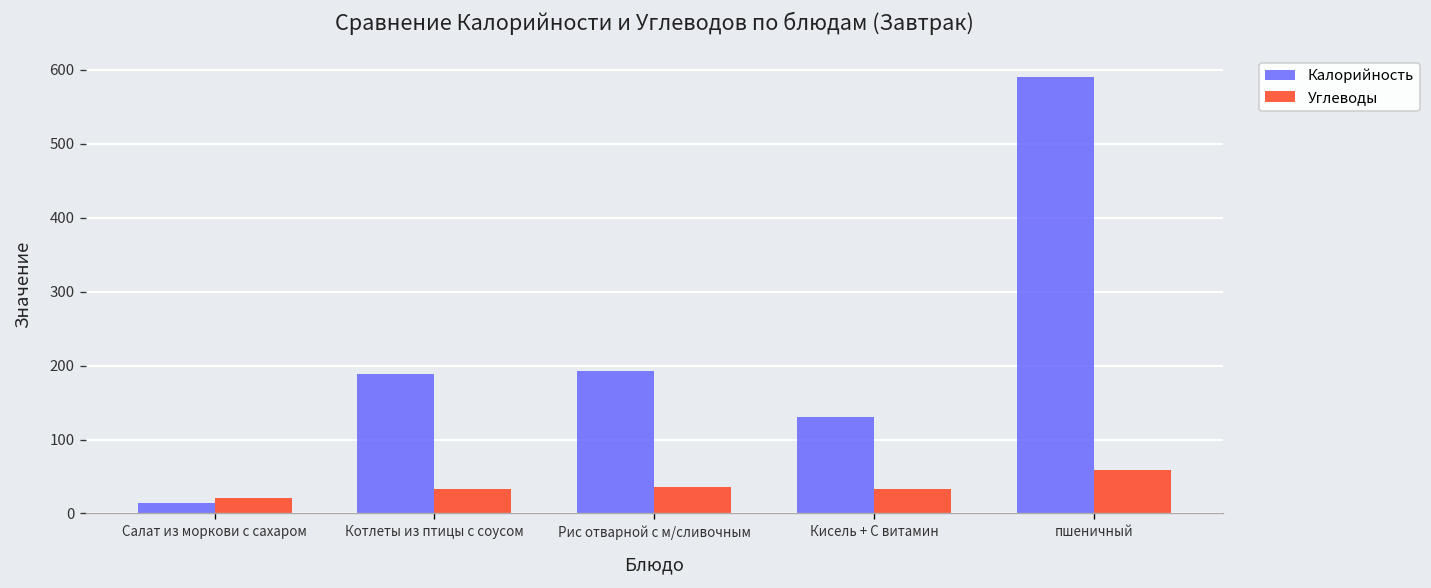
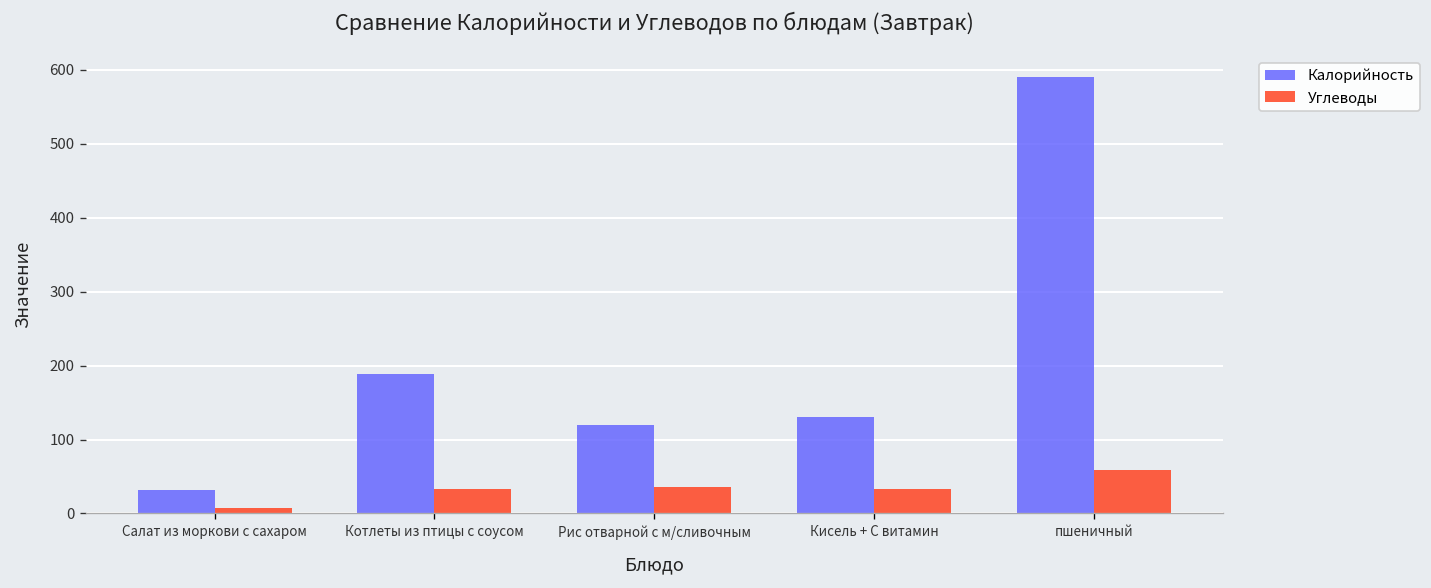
  {
    "Калорийность": {
-     "Салат из моркови с сахаром": 10,
+     "Салат из моркови с сахаром": 30,
      "Котлеты из птицы с соусом": 190,
-     "Рис отварной с м/сливочным": 190,
+     "Рис отварной с м/сливочным": 120,
      "Кисель + С витамин": 130,
      "пшеничный": 590
    },
    "Углеводы": {
-     "Салат из моркови с сахаром": 20,
+     "Салат из моркови с сахаром": 10,
      "Котлеты из птицы с соусом": 30,
      "Рис отварной с м/сливочным": 40,
      "Кисель + С витамин": 30,
      "пшеничный": 60
    }
  }
